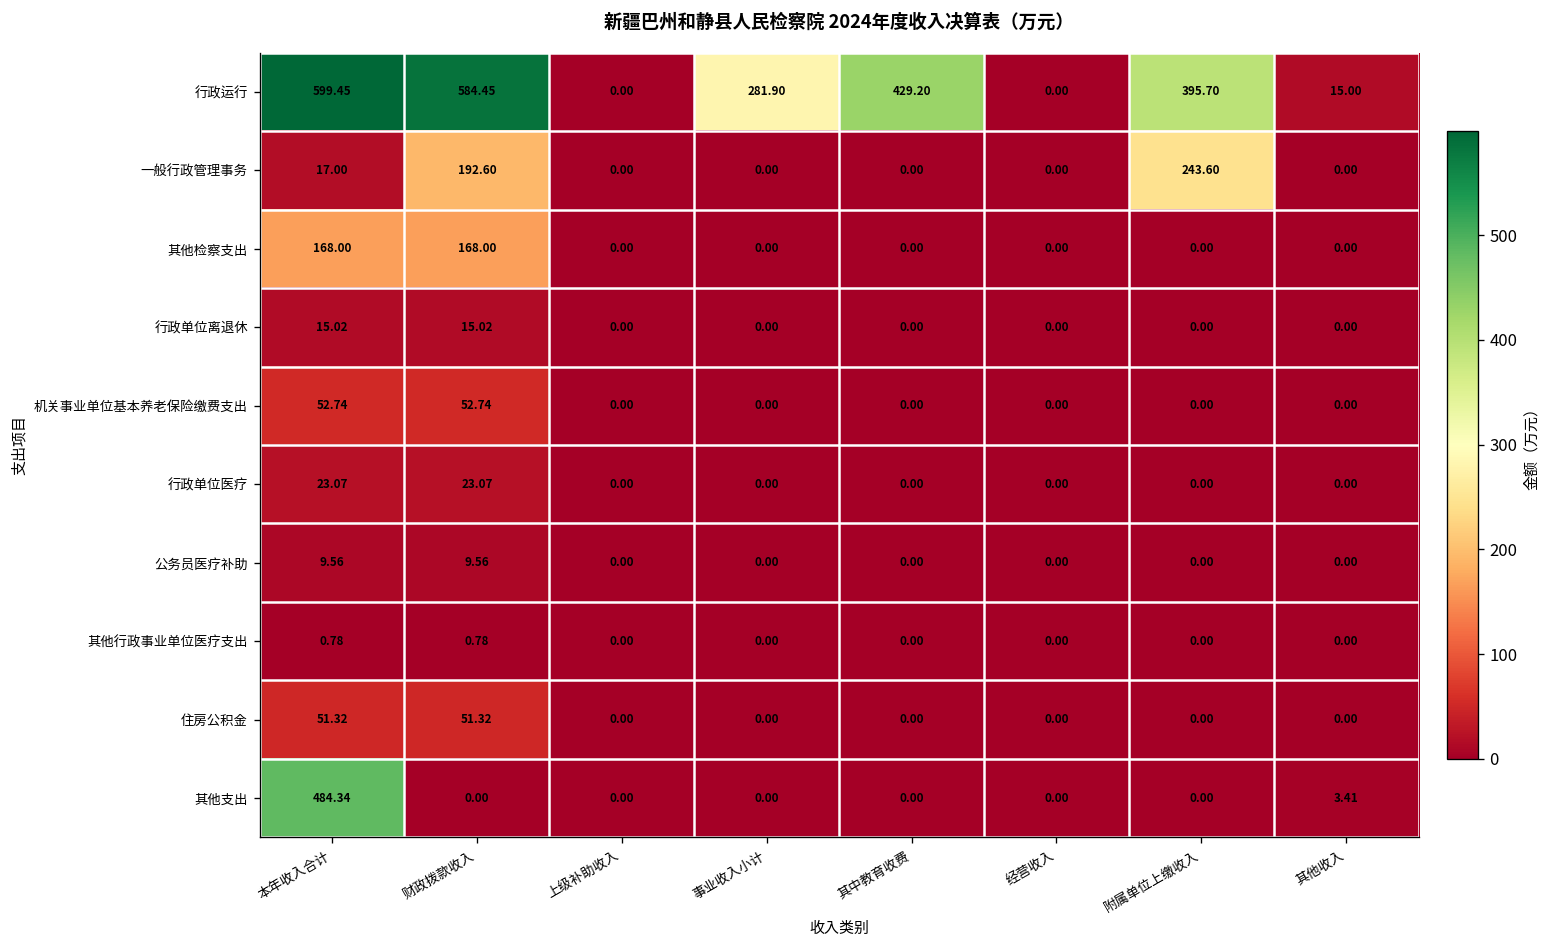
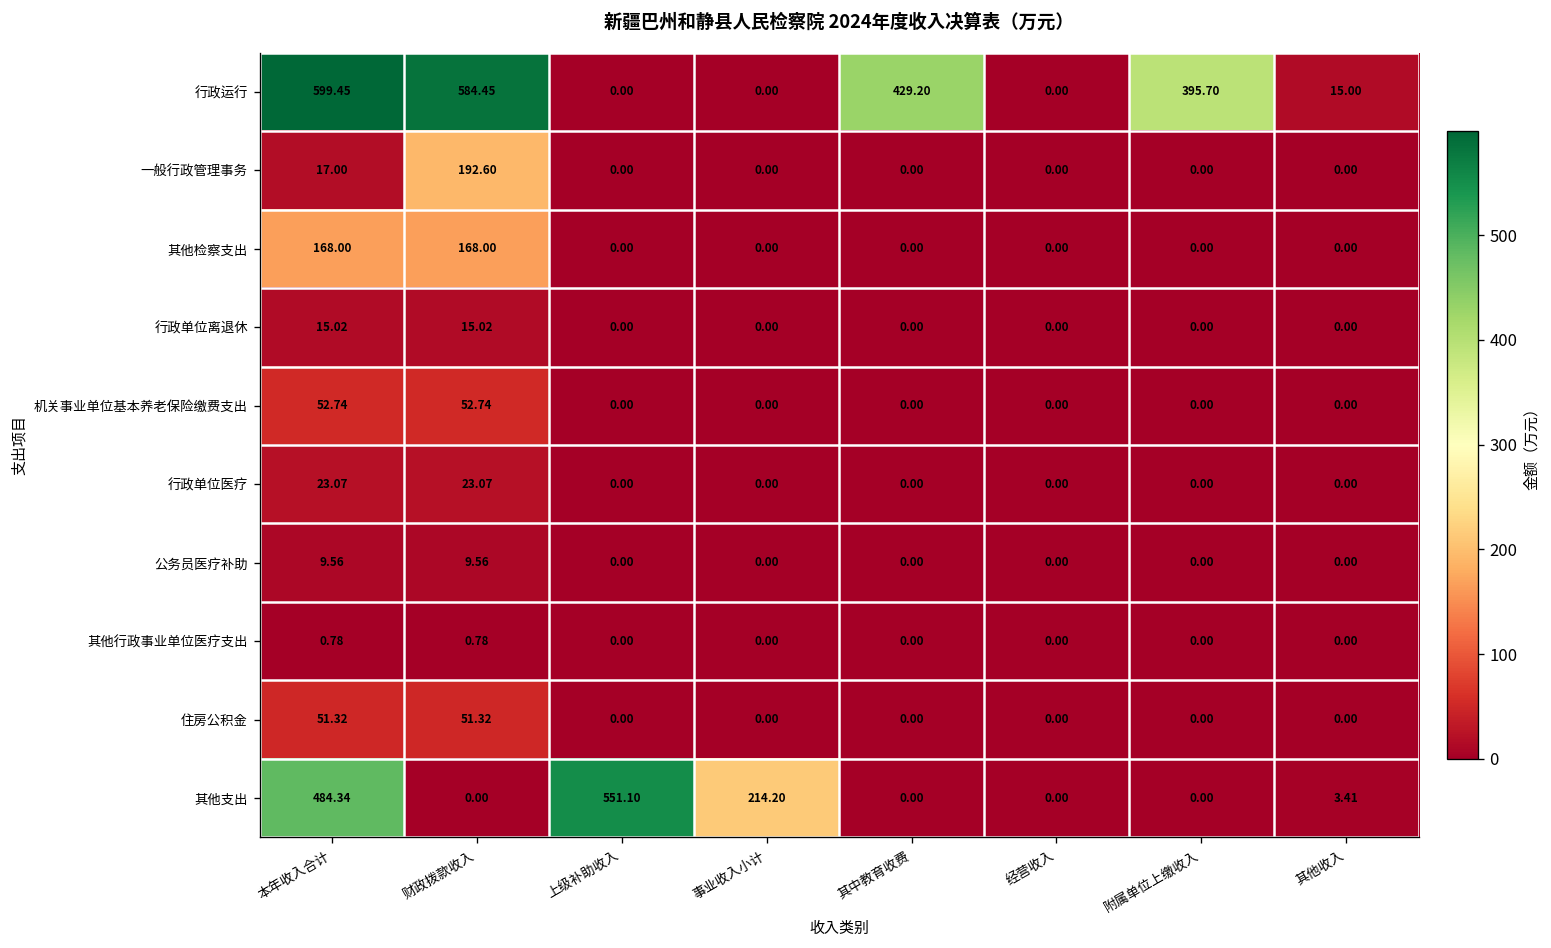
  {
    "行政运行": {
      "本年收入合计": 599.45,
      "财政拨款收入": 584.45,
      "上级补助收入": 0.00,
-     "事业收入小计": 281.90,
+     "事业收入小计": 0.00,
      "其中教育收费": 429.20,
      "经营收入": 0.00,
      "附属单位上缴收入": 395.70,
      "其他收入": 15.00
    },
    "一般行政管理事务": {
      "本年收入合计": 17.00,
      "财政拨款收入": 192.60,
      "上级补助收入": 0.00,
      "事业收入小计": 0.00,
      "其中教育收费": 0.00,
      "经营收入": 0.00,
-     "附属单位上缴收入": 243.60,
+     "附属单位上缴收入": 0.00,
      "其他收入": 0.00
    },
    "其他检察支出": {
      "本年收入合计": 168.00,
      "财政拨款收入": 168.00,
      "上级补助收入": 0.00,
      "事业收入小计": 0.00,
      "其中教育收费": 0.00,
      "经营收入": 0.00,
      "附属单位上缴收入": 0.00,
      "其他收入": 0.00
    },
    "行政单位离退休": {
      "本年收入合计": 15.02,
      "财政拨款收入": 15.02,
      "上级补助收入": 0.00,
      "事业收入小计": 0.00,
      "其中教育收费": 0.00,
      "经营收入": 0.00,
      "附属单位上缴收入": 0.00,
      "其他收入": 0.00
    },
    "机关事业单位基本养老保险缴费支出": {
      "本年收入合计": 52.74,
      "财政拨款收入": 52.74,
      "上级补助收入": 0.00,
      "事业收入小计": 0.00,
      "其中教育收费": 0.00,
      "经营收入": 0.00,
      "附属单位上缴收入": 0.00,
      "其他收入": 0.00
    },
    "行政单位医疗": {
      "本年收入合计": 23.07,
      "财政拨款收入": 23.07,
      "上级补助收入": 0.00,
      "事业收入小计": 0.00,
      "其中教育收费": 0.00,
      "经营收入": 0.00,
      "附属单位上缴收入": 0.00,
      "其他收入": 0.00
    },
    "公务员医疗补助": {
      "本年收入合计": 9.56,
      "财政拨款收入": 9.56,
      "上级补助收入": 0.00,
      "事业收入小计": 0.00,
      "其中教育收费": 0.00,
      "经营收入": 0.00,
      "附属单位上缴收入": 0.00,
      "其他收入": 0.00
    },
    "其他行政事业单位医疗支出": {
      "本年收入合计": 0.78,
      "财政拨款收入": 0.78,
      "上级补助收入": 0.00,
      "事业收入小计": 0.00,
      "其中教育收费": 0.00,
      "经营收入": 0.00,
      "附属单位上缴收入": 0.00,
      "其他收入": 0.00
    },
    "住房公积金": {
      "本年收入合计": 51.32,
      "财政拨款收入": 51.32,
      "上级补助收入": 0.00,
      "事业收入小计": 0.00,
      "其中教育收费": 0.00,
      "经营收入": 0.00,
      "附属单位上缴收入": 0.00,
      "其他收入": 0.00
    },
    "其他支出": {
      "本年收入合计": 484.34,
      "财政拨款收入": 0.00,
-     "上级补助收入": 0.00,
-     "事业收入小计": 0.00,
+     "上级补助收入": 551.10,
+     "事业收入小计": 214.20,
      "其中教育收费": 0.00,
      "经营收入": 0.00,
      "附属单位上缴收入": 0.00,
      "其他收入": 3.41
    }
  }
